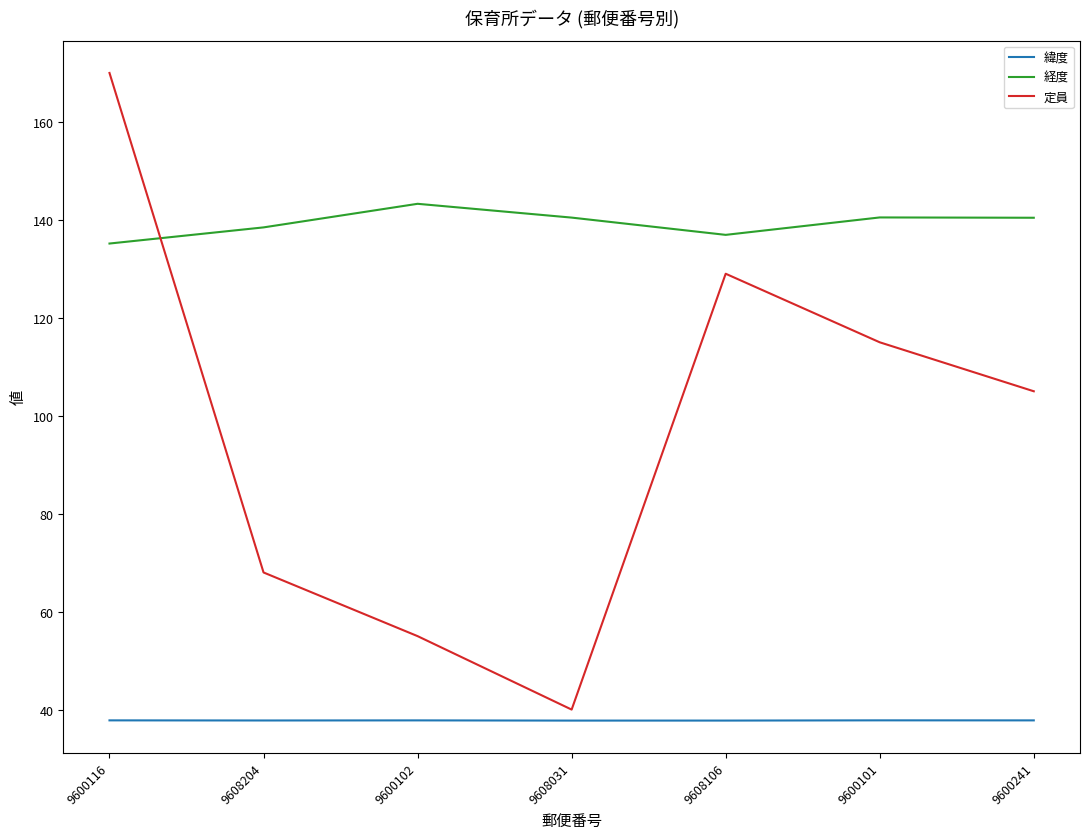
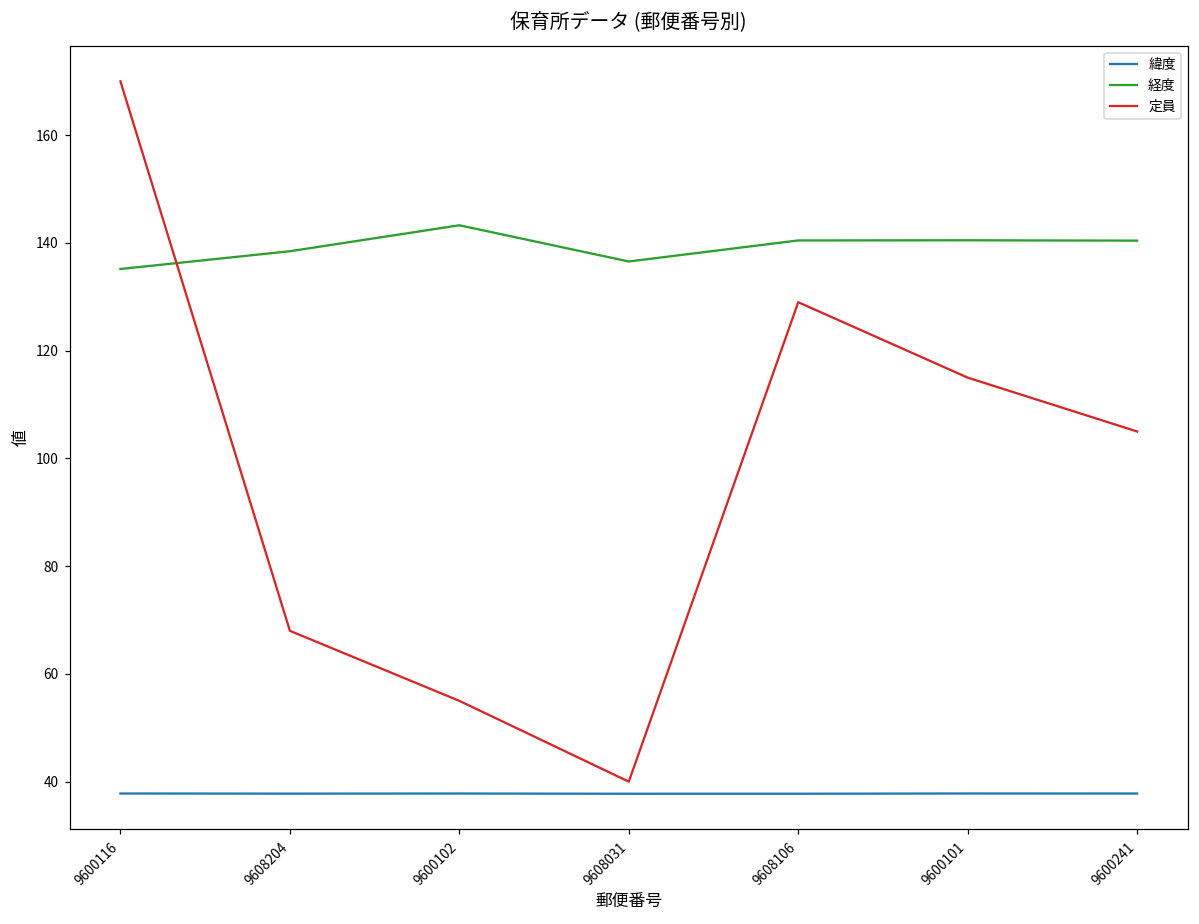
  {
    "緯度": {
      "9600116": 38,
      "9608204": 38,
      "9600102": 38,
      "9608031": 38,
      "9608106": 38,
      "9600101": 38,
      "9600241": 38
    },
    "経度": {
      "9600116": 135,
      "9608204": 138,
      "9600102": 143,
-     "9608031": 140,
-     "9608106": 137,
+     "9608031": 137,
+     "9608106": 140,
      "9600101": 140,
      "9600241": 140
    },
    "定員": {
      "9600116": 170,
      "9608204": 68,
      "9600102": 55,
      "9608031": 40,
      "9608106": 129,
      "9600101": 115,
      "9600241": 105
    }
  }
